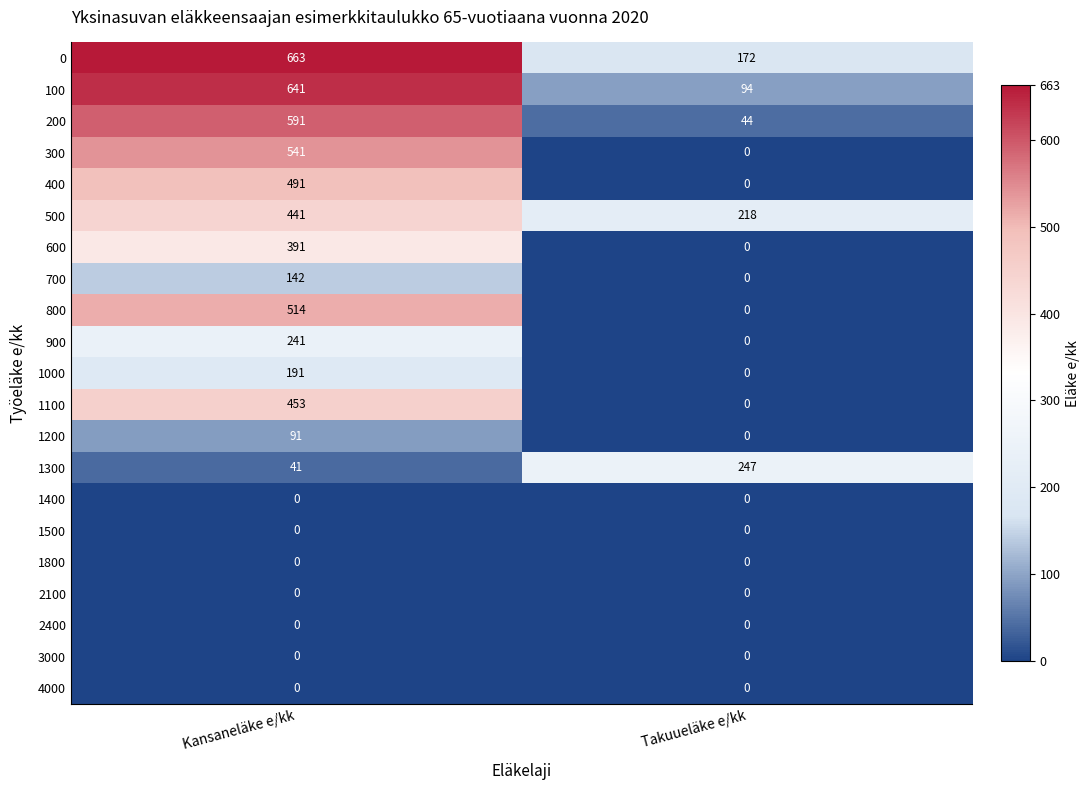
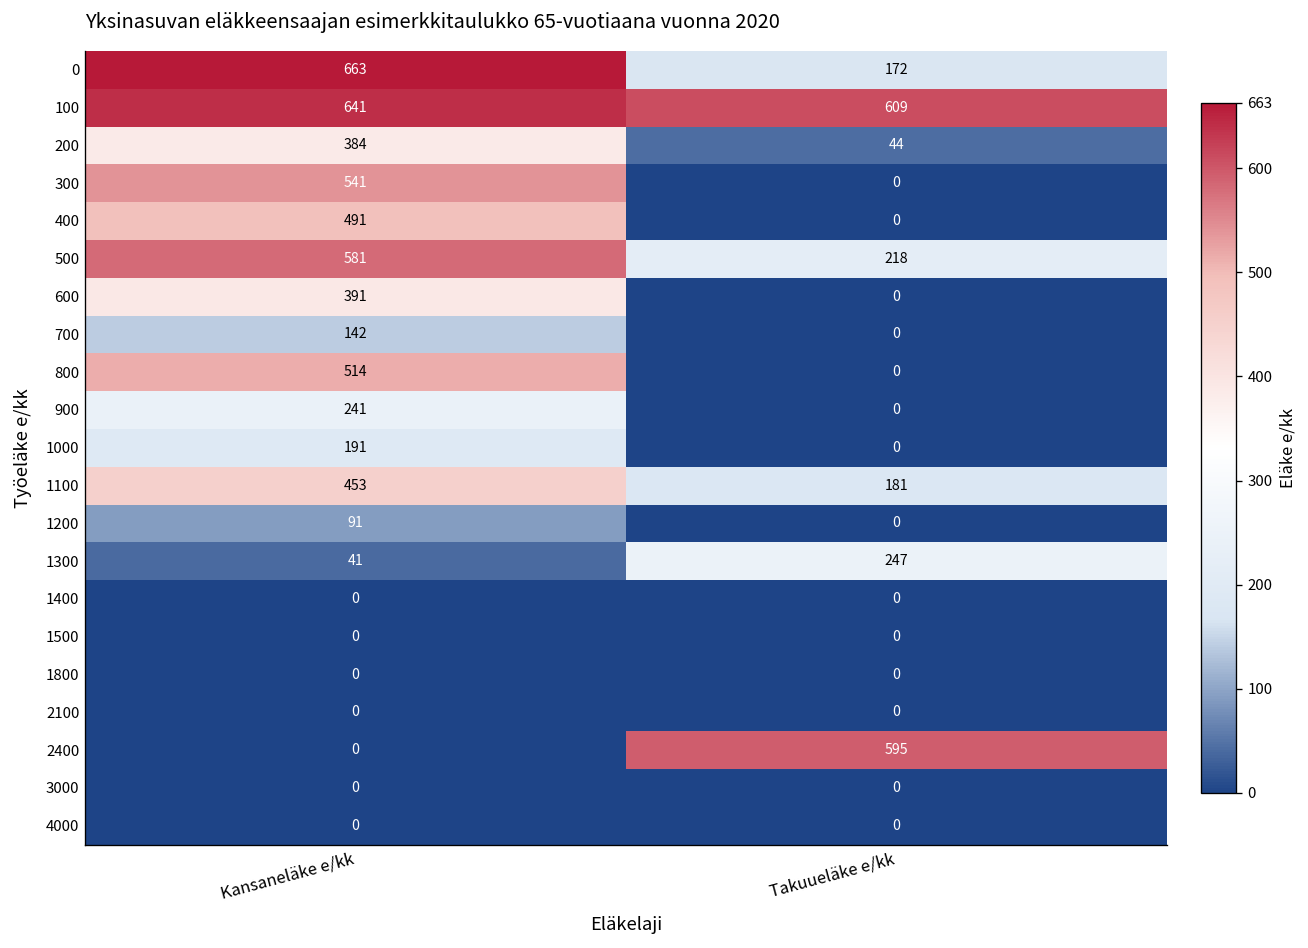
  {
    "0": {
      "Kansaneläke e/kk": 663,
      "Takuueläke e/kk": 172
    },
    "100": {
      "Kansaneläke e/kk": 641,
-     "Takuueläke e/kk": 94
+     "Takuueläke e/kk": 609
    },
    "200": {
-     "Kansaneläke e/kk": 591,
+     "Kansaneläke e/kk": 384,
      "Takuueläke e/kk": 44
    },
    "300": {
      "Kansaneläke e/kk": 541,
      "Takuueläke e/kk": 0
    },
    "400": {
      "Kansaneläke e/kk": 491,
      "Takuueläke e/kk": 0
    },
    "500": {
-     "Kansaneläke e/kk": 441,
+     "Kansaneläke e/kk": 581,
      "Takuueläke e/kk": 218
    },
    "600": {
      "Kansaneläke e/kk": 391,
      "Takuueläke e/kk": 0
    },
    "700": {
      "Kansaneläke e/kk": 142,
      "Takuueläke e/kk": 0
    },
    "800": {
      "Kansaneläke e/kk": 514,
      "Takuueläke e/kk": 0
    },
    "900": {
      "Kansaneläke e/kk": 241,
      "Takuueläke e/kk": 0
    },
    "1000": {
      "Kansaneläke e/kk": 191,
      "Takuueläke e/kk": 0
    },
    "1100": {
      "Kansaneläke e/kk": 453,
-     "Takuueläke e/kk": 0
+     "Takuueläke e/kk": 181
    },
    "1200": {
      "Kansaneläke e/kk": 91,
      "Takuueläke e/kk": 0
    },
    "1300": {
      "Kansaneläke e/kk": 41,
      "Takuueläke e/kk": 247
    },
    "1400": {
      "Kansaneläke e/kk": 0,
      "Takuueläke e/kk": 0
    },
    "1500": {
      "Kansaneläke e/kk": 0,
      "Takuueläke e/kk": 0
    },
    "1800": {
      "Kansaneläke e/kk": 0,
      "Takuueläke e/kk": 0
    },
    "2100": {
      "Kansaneläke e/kk": 0,
      "Takuueläke e/kk": 0
    },
    "2400": {
      "Kansaneläke e/kk": 0,
-     "Takuueläke e/kk": 0
+     "Takuueläke e/kk": 595
    },
    "3000": {
      "Kansaneläke e/kk": 0,
      "Takuueläke e/kk": 0
    },
    "4000": {
      "Kansaneläke e/kk": 0,
      "Takuueläke e/kk": 0
    }
  }
